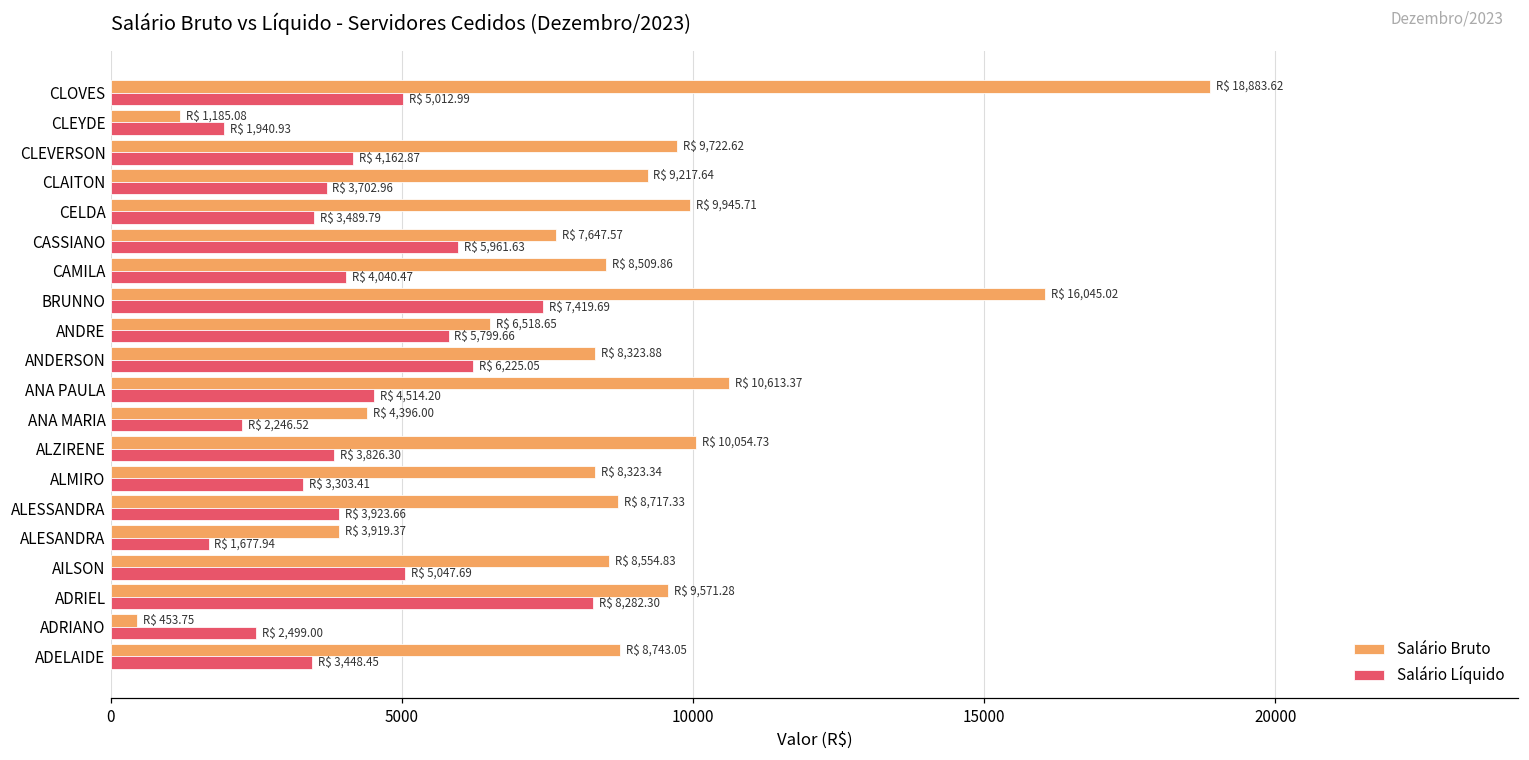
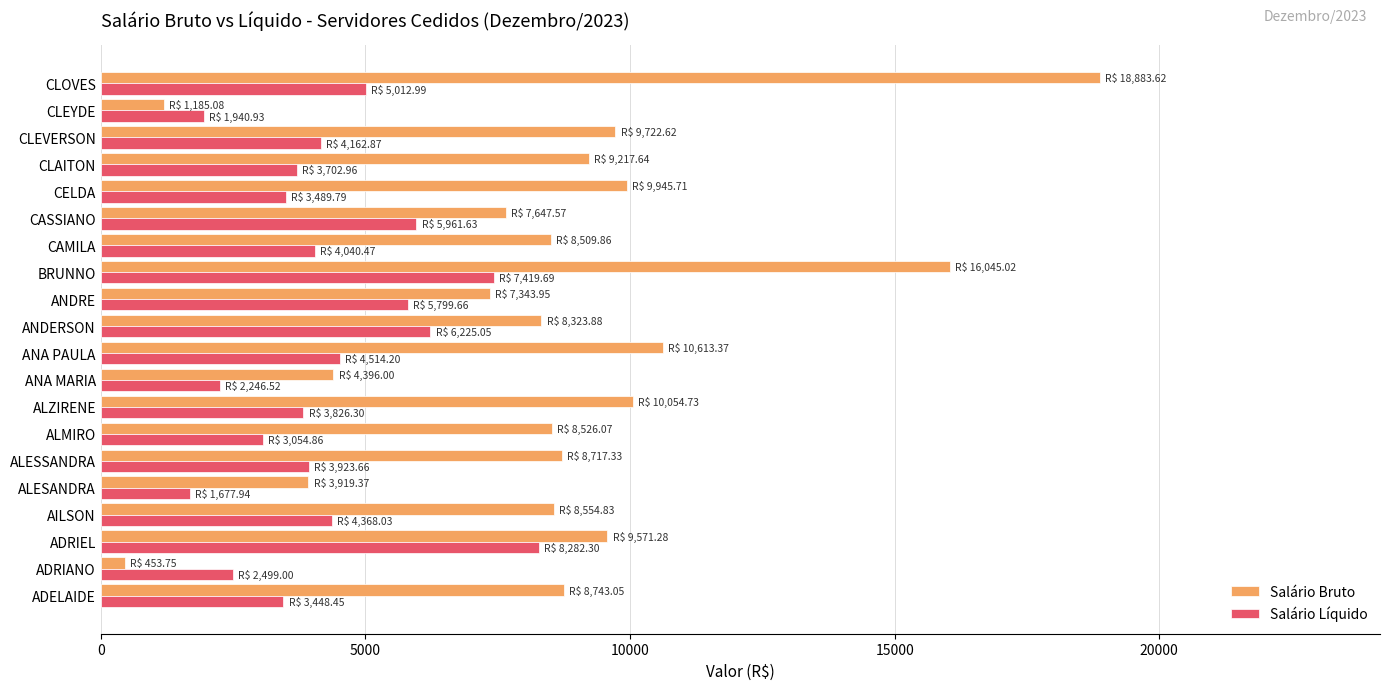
  {
    "Salário Bruto": {
      "CLOVES": "18,883.62",
      "CLEYDE": "1,185.08",
      "CLEVERSON": "9,722.62",
      "CLAITON": "9,217.64",
      "CELDA": "9,945.71",
      "CASSIANO": "7,647.57",
      "CAMILA": "8,509.86",
      "BRUNNO": "16,045.02",
-     "ANDRE": "6,518.65",
+     "ANDRE": "7,343.95",
      "ANDERSON": "8,323.88",
      "ANA PAULA": "10,613.37",
      "ANA MARIA": "4,396.00",
      "ALZIRENE": "10,054.73",
-     "ALMIRO": "8,323.34",
+     "ALMIRO": "8,526.07",
      "ALESSANDRA": "8,717.33",
      "ALESANDRA": "3,919.37",
      "AILSON": "8,554.83",
      "ADRIEL": "9,571.28",
      "ADRIANO": "453.75",
      "ADELAIDE": "8,743.05"
    },
    "Salário Líquido": {
      "CLOVES": "5,012.99",
      "CLEYDE": "1,940.93",
      "CLEVERSON": "4,162.87",
      "CLAITON": "3,702.96",
      "CELDA": "3,489.79",
      "CASSIANO": "5,961.63",
      "CAMILA": "4,040.47",
      "BRUNNO": "7,419.69",
      "ANDRE": "5,799.66",
      "ANDERSON": "6,225.05",
      "ANA PAULA": "4,514.20",
      "ANA MARIA": "2,246.52",
      "ALZIRENE": "3,826.30",
-     "ALMIRO": "3,303.41",
+     "ALMIRO": "3,054.86",
      "ALESSANDRA": "3,923.66",
      "ALESANDRA": "1,677.94",
-     "AILSON": "5,047.69",
+     "AILSON": "4,368.03",
      "ADRIEL": "8,282.30",
      "ADRIANO": "2,499.00",
      "ADELAIDE": "3,448.45"
    }
  }
